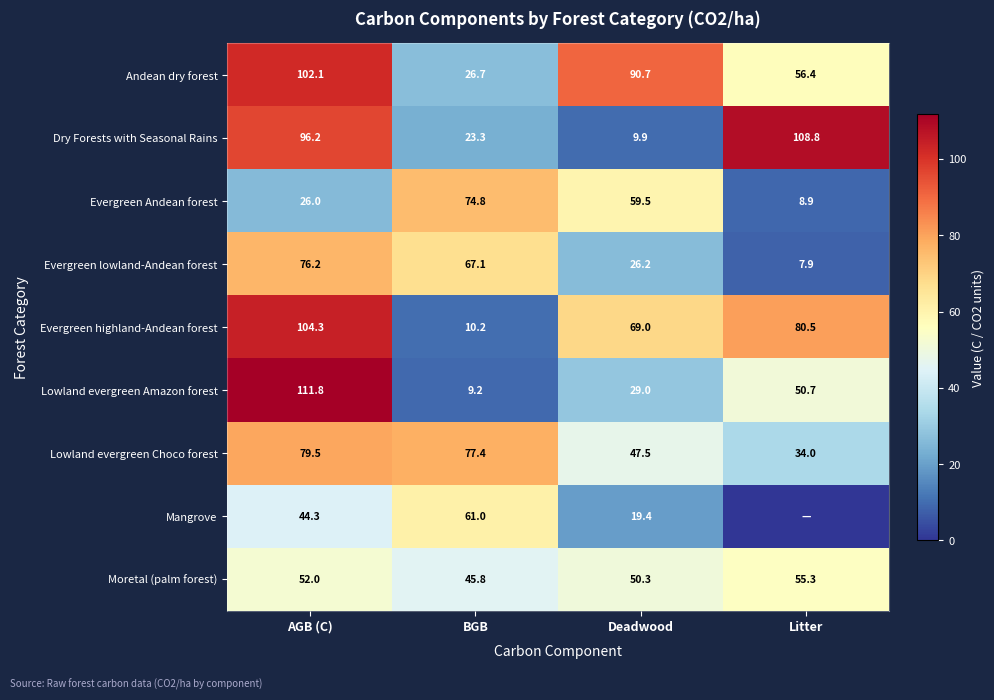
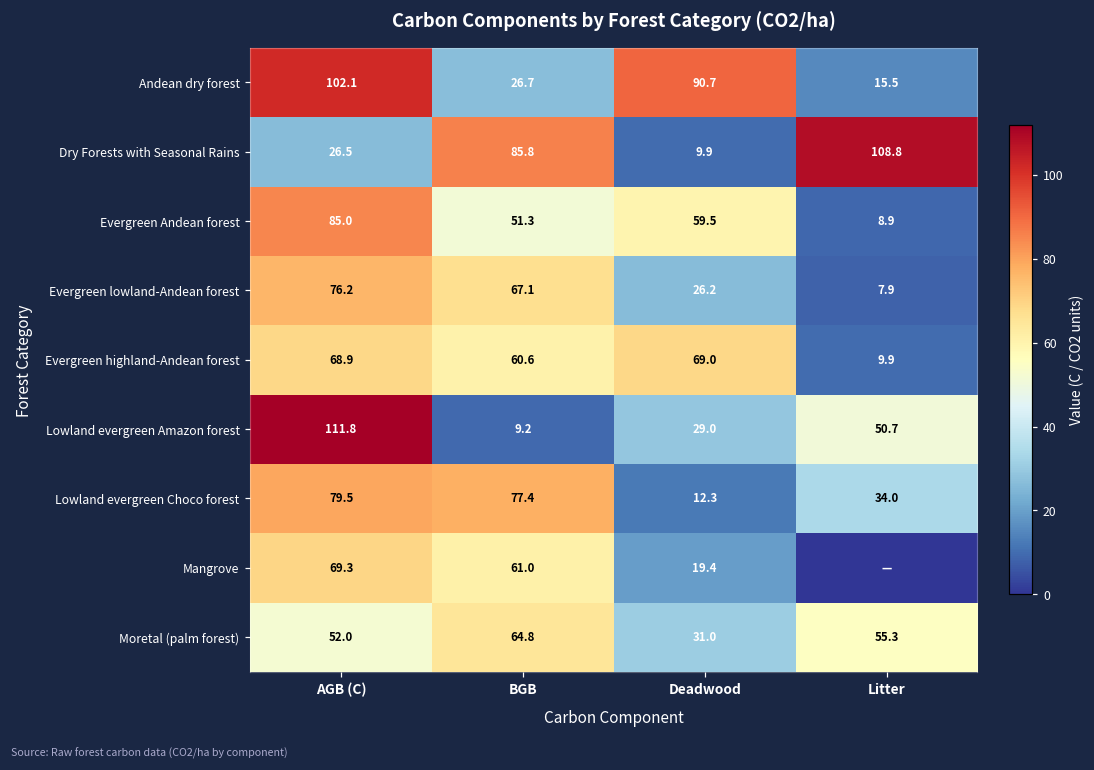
  {
    "Andean dry forest": {
      "AGB (C)": 102.1,
      "BGB": 26.7,
      "Deadwood": 90.7,
-     "Litter": 56.4
+     "Litter": 15.5
    },
    "Dry Forests with Seasonal Rains": {
-     "AGB (C)": 96.2,
-     "BGB": 23.3,
+     "AGB (C)": 26.5,
+     "BGB": 85.8,
      "Deadwood": 9.9,
      "Litter": 108.8
    },
    "Evergreen Andean forest": {
-     "AGB (C)": 26.0,
-     "BGB": 74.8,
+     "AGB (C)": 85.0,
+     "BGB": 51.3,
      "Deadwood": 59.5,
      "Litter": 8.9
    },
    "Evergreen lowland-Andean forest": {
      "AGB (C)": 76.2,
      "BGB": 67.1,
      "Deadwood": 26.2,
      "Litter": 7.9
    },
    "Evergreen highland-Andean forest": {
-     "AGB (C)": 104.3,
-     "BGB": 10.2,
+     "AGB (C)": 68.9,
+     "BGB": 60.6,
      "Deadwood": 69.0,
-     "Litter": 80.5
+     "Litter": 9.9
    },
    "Lowland evergreen Amazon forest": {
      "AGB (C)": 111.8,
      "BGB": 9.2,
      "Deadwood": 29.0,
      "Litter": 50.7
    },
    "Lowland evergreen Choco forest": {
      "AGB (C)": 79.5,
      "BGB": 77.4,
-     "Deadwood": 47.5,
+     "Deadwood": 12.3,
      "Litter": 34.0
    },
    "Mangrove": {
-     "AGB (C)": 44.3,
+     "AGB (C)": 69.3,
      "BGB": 61.0,
      "Deadwood": 19.4
    },
    "Moretal (palm forest)": {
      "AGB (C)": 52.0,
-     "BGB": 45.8,
-     "Deadwood": 50.3,
+     "BGB": 64.8,
+     "Deadwood": 31.0,
      "Litter": 55.3
    }
  }
